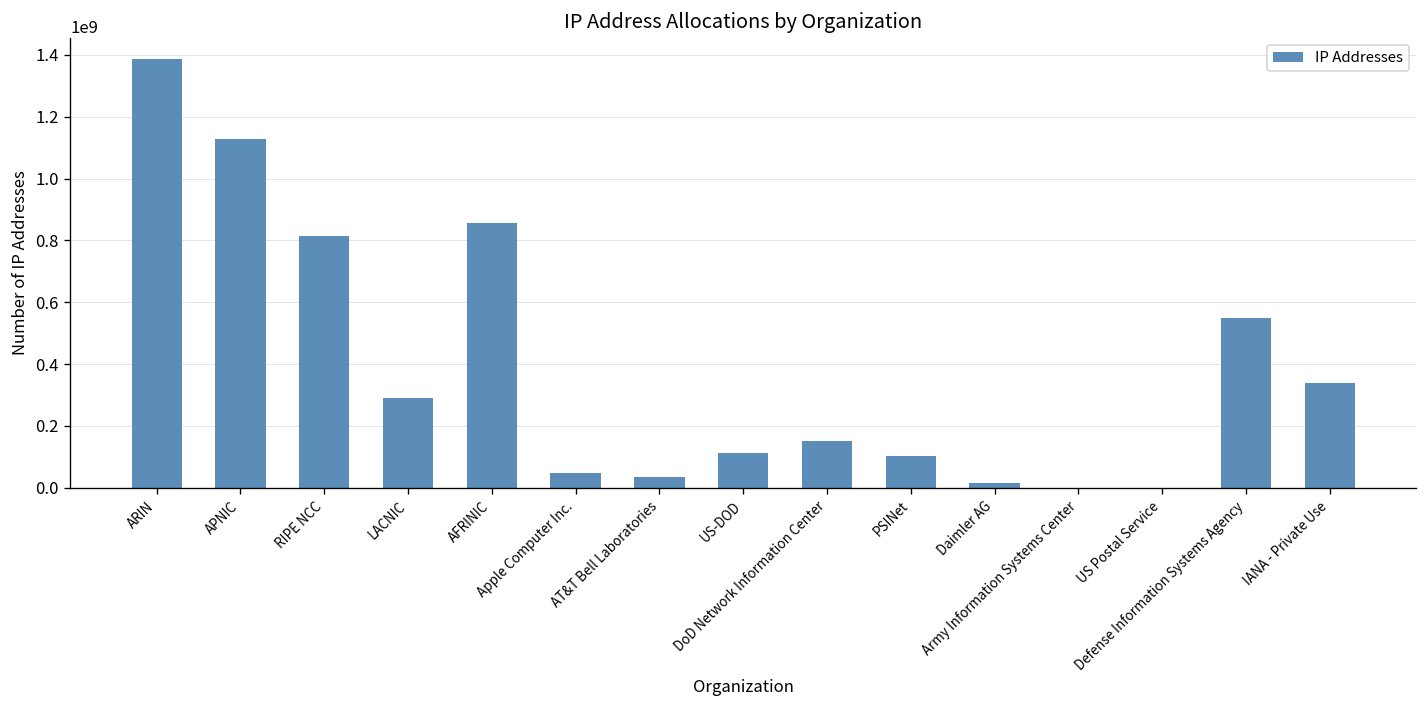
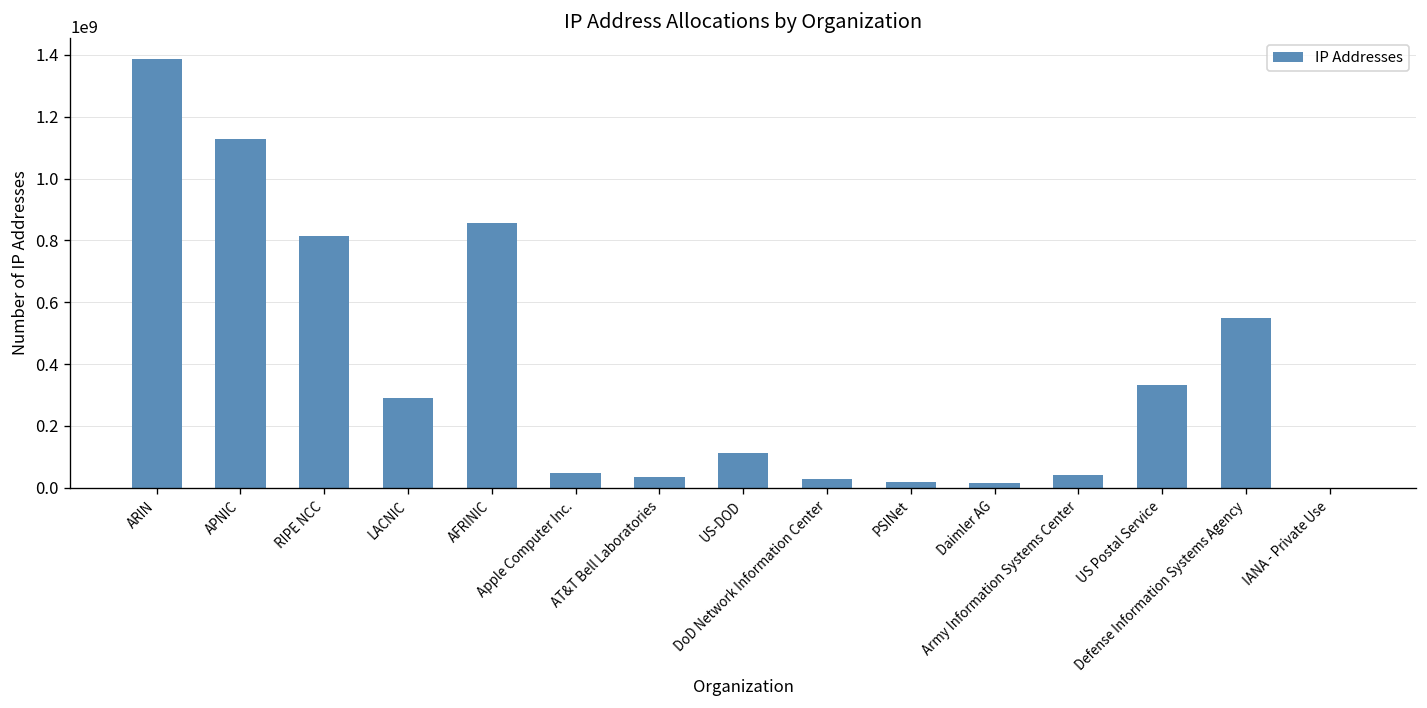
  {
    "ARIN": 1390000000,
    "APNIC": 1130000000,
    "RIPE NCC": 820000000,
    "LACNIC": 290000000,
    "AFRINIC": 860000000,
    "Apple Computer Inc.": 50000000,
    "AT&T Bell Laboratories": 30000000,
    "US-DOD": 110000000,
-   "DoD Network Information Center": 150000000,
-   "PSINet": 100000000,
+   "DoD Network Information Center": 30000000,
+   "PSINet": 20000000,
    "Daimler AG": 20000000,
-   "Army Information Systems Center": 0,
-   "US Postal Service": 0,
+   "Army Information Systems Center": 40000000,
+   "US Postal Service": 330000000,
    "Defense Information Systems Agency": 550000000,
-   "IANA - Private Use": 340000000
+   "IANA - Private Use": 0
  }
